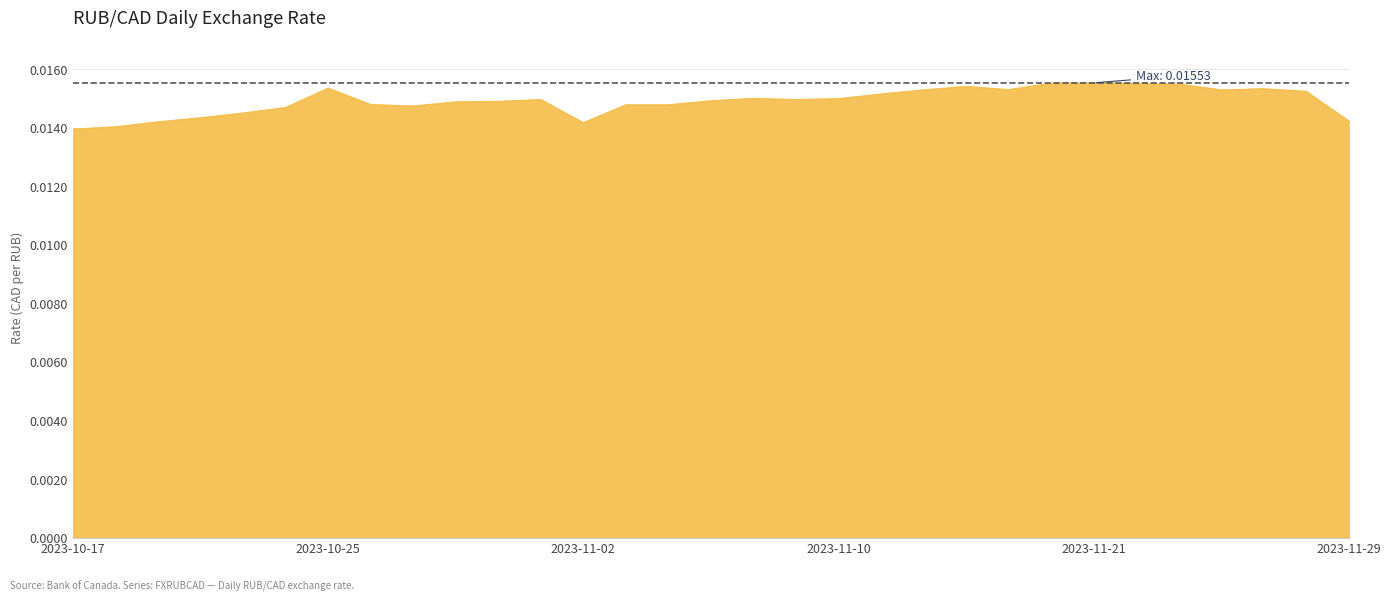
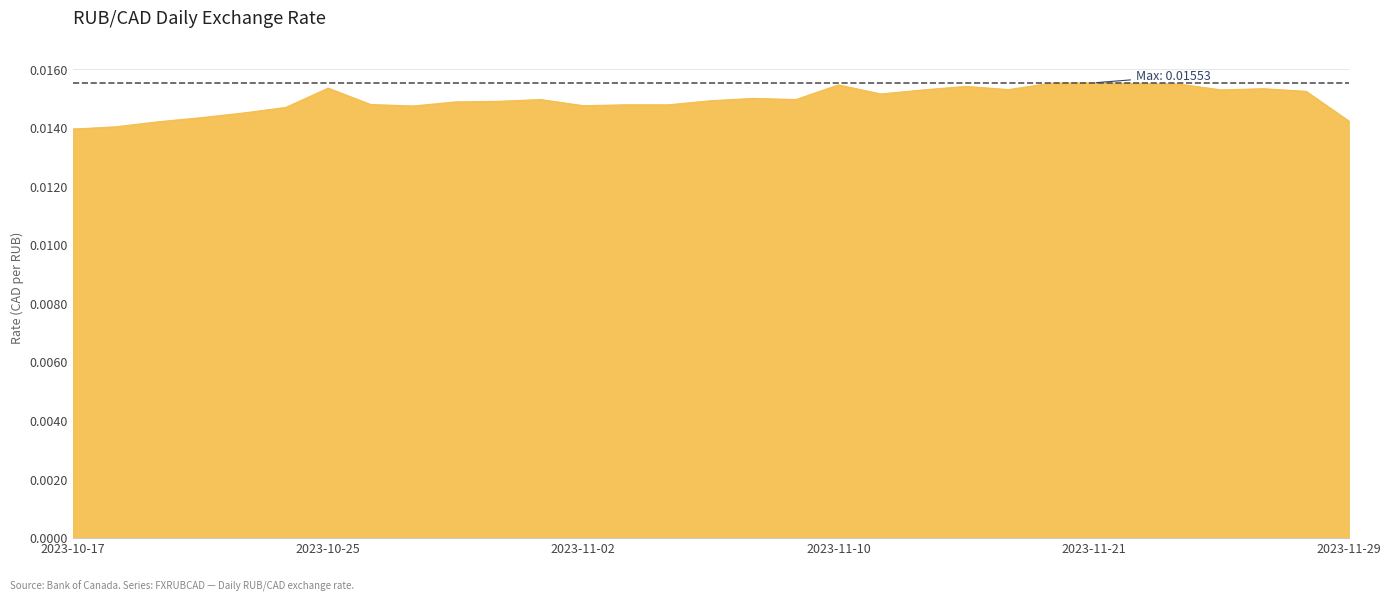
  {
    "2023-10-17": 0.0140,
    "2023-10-25": 0.0154,
-   "2023-11-02": 0.0142,
-   "2023-11-10": 0.0150,
+   "2023-11-02": 0.0148,
+   "2023-11-10": 0.0155,
    "2023-11-21": 0.0155,
    "2023-11-29": 0.0142
  }
